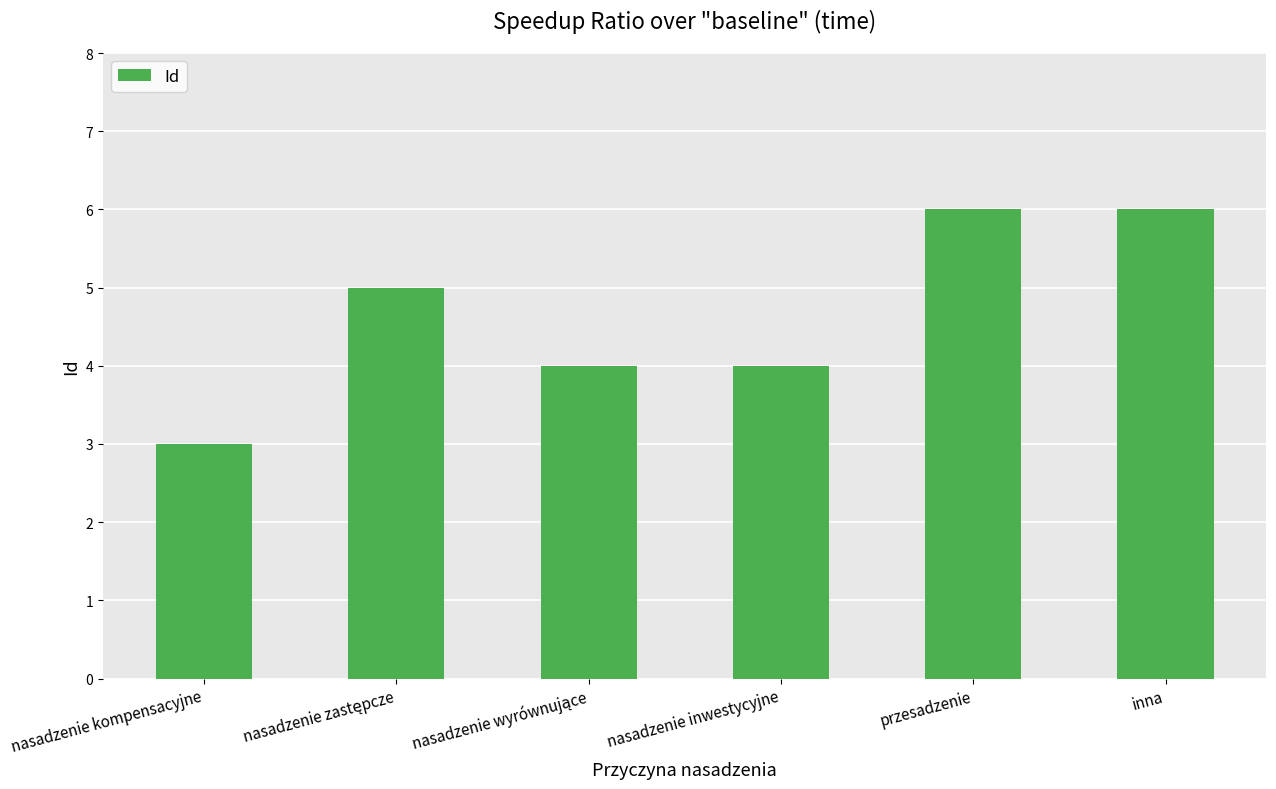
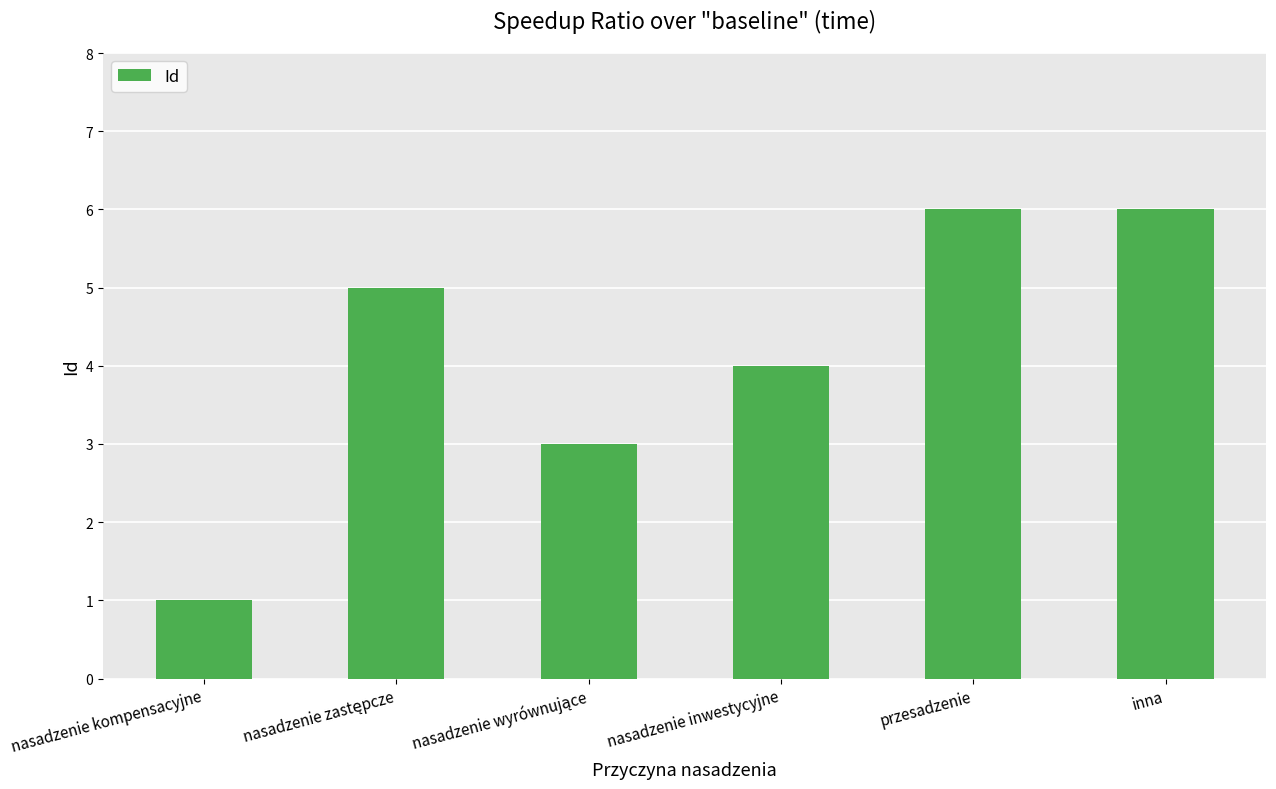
  {
-   "nasadzenie kompensacyjne": 3,
+   "nasadzenie kompensacyjne": 1,
    "nasadzenie zastępcze": 5,
-   "nasadzenie wyrównujące": 4,
+   "nasadzenie wyrównujące": 3,
    "nasadzenie inwestycyjne": 4,
    "przesadzenie": 6,
    "inna": 6
  }
